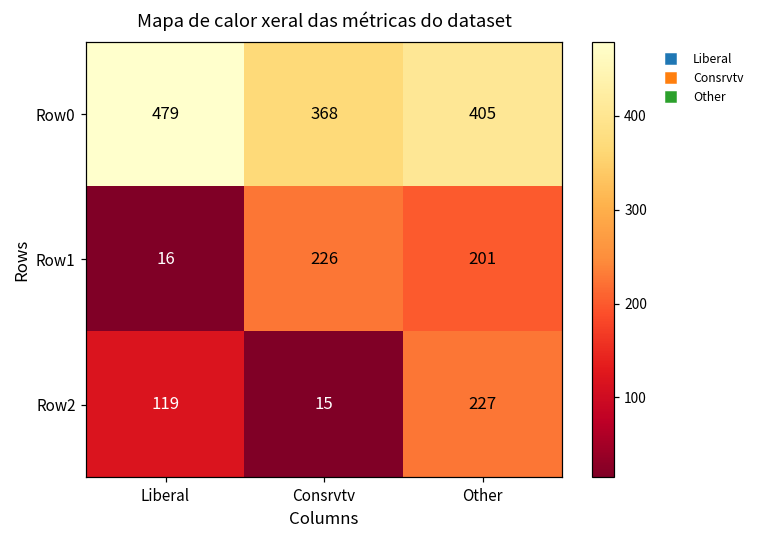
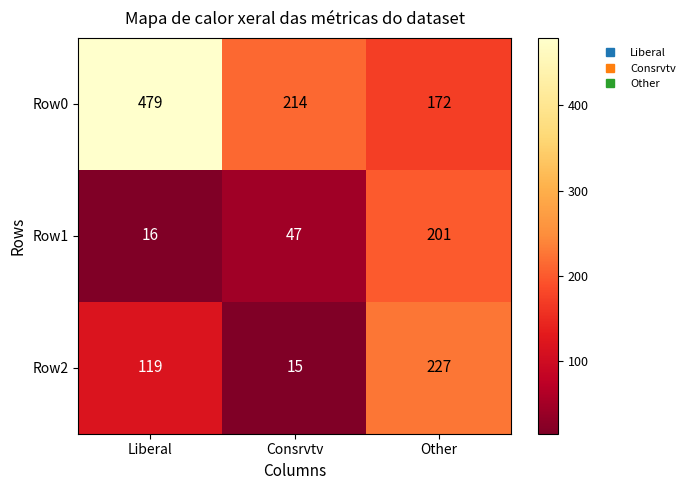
  {
    "Row0": {
      "Liberal": 479,
-     "Consrvtv": 368,
-     "Other": 405
+     "Consrvtv": 214,
+     "Other": 172
    },
    "Row1": {
      "Liberal": 16,
-     "Consrvtv": 226,
+     "Consrvtv": 47,
      "Other": 201
    },
    "Row2": {
      "Liberal": 119,
      "Consrvtv": 15,
      "Other": 227
    }
  }
